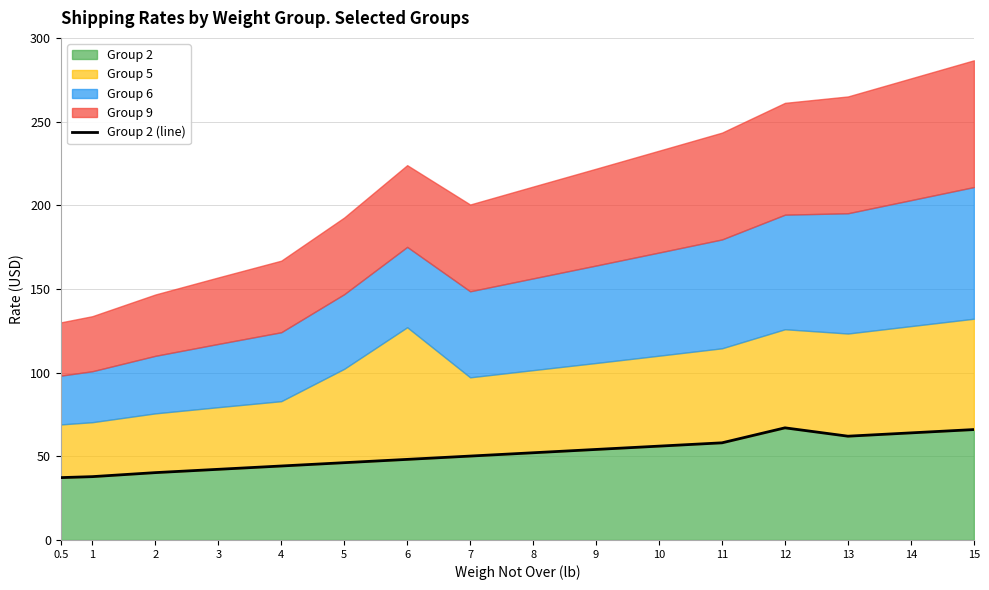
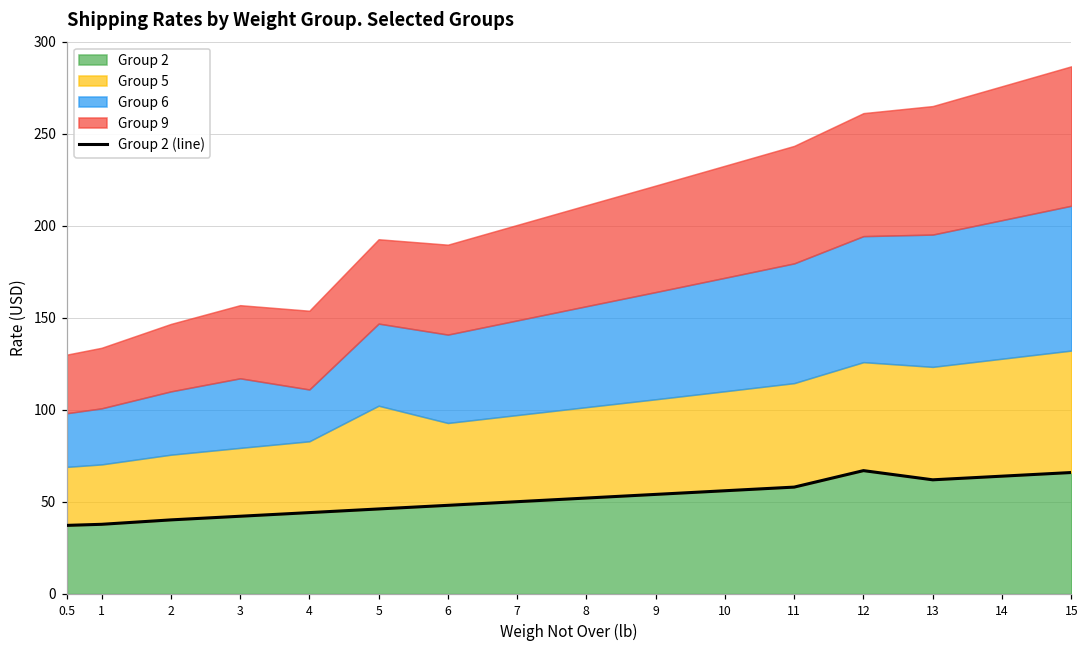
  {
    "Group 2": {
      "0.5": 37,
      "1": 38,
      "2": 40,
      "3": 42,
      "4": 44,
      "5": 46,
      "6": 48,
      "7": 50,
      "8": 52,
      "9": 54,
      "10": 56,
      "11": 58,
      "12": 67,
      "13": 62,
      "14": 64,
      "15": 66
    },
    "Group 5": {
      "0.5": 32,
      "1": 33,
      "2": 35,
      "3": 37,
      "4": 39,
      "5": 56,
-     "6": 79,
+     "6": 45,
      "7": 47,
      "8": 49,
      "9": 52,
      "10": 54,
      "11": 56,
      "12": 59,
      "13": 61,
      "14": 64,
      "15": 66
    },
    "Group 6": {
      "0.5": 29,
      "1": 30,
      "2": 34,
      "3": 38,
-     "4": 41,
+     "4": 28,
      "5": 45,
      "6": 48,
      "7": 51,
      "8": 55,
      "9": 58,
      "10": 62,
      "11": 65,
      "12": 68,
      "13": 72,
      "14": 75,
      "15": 79
    },
    "Group 9": {
      "0.5": 32,
      "1": 33,
      "2": 37,
      "3": 40,
      "4": 43,
      "5": 46,
      "6": 49,
      "7": 52,
      "8": 55,
      "9": 58,
      "10": 61,
      "11": 64,
      "12": 67,
      "13": 70,
      "14": 73,
      "15": 76
    }
  }
